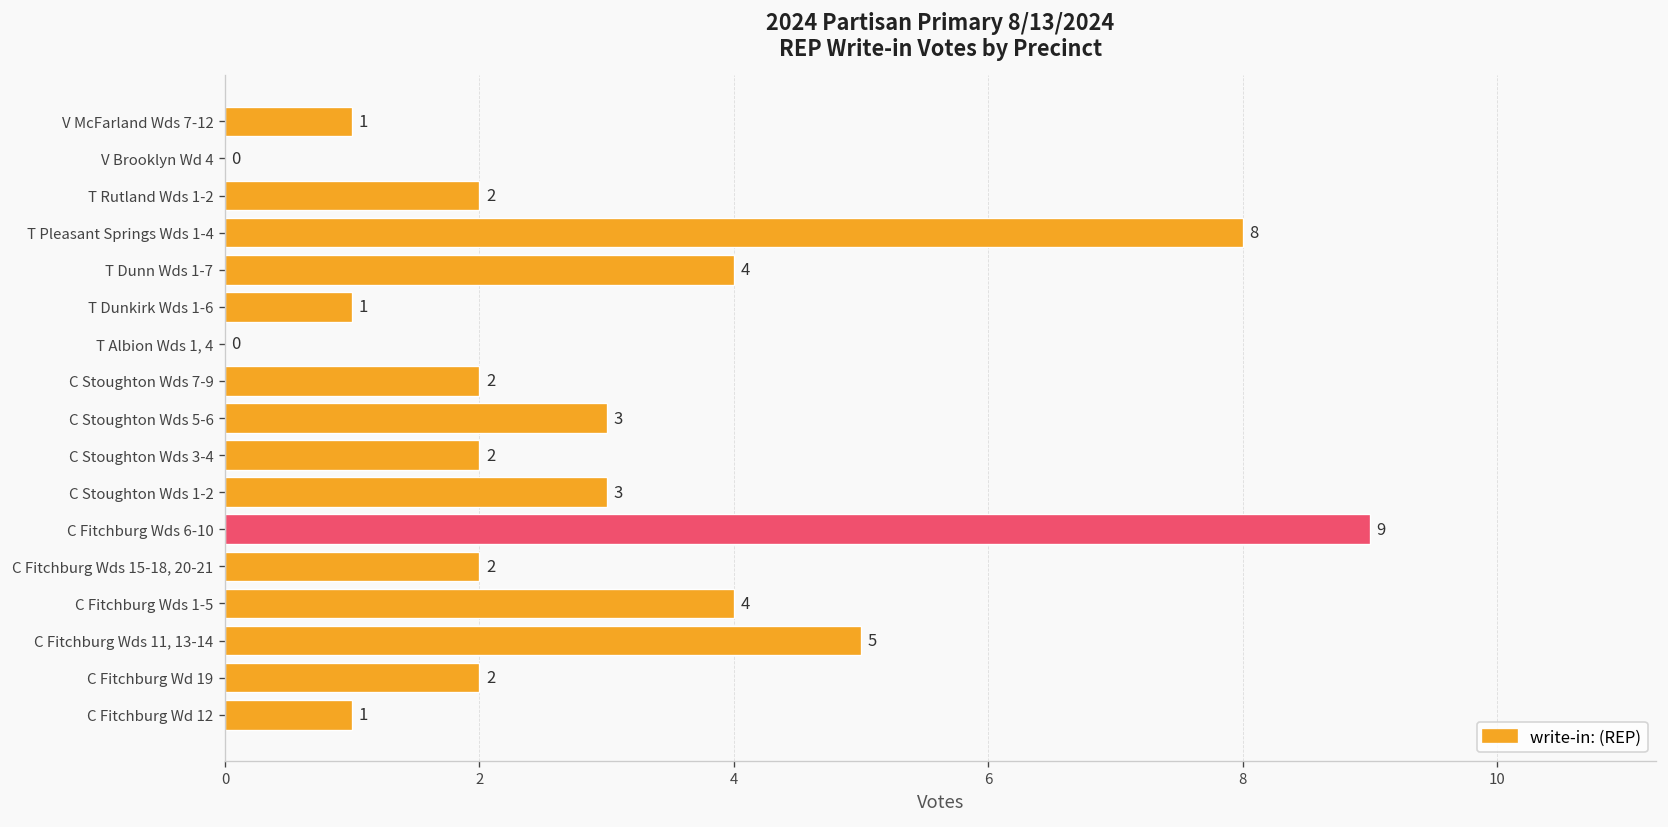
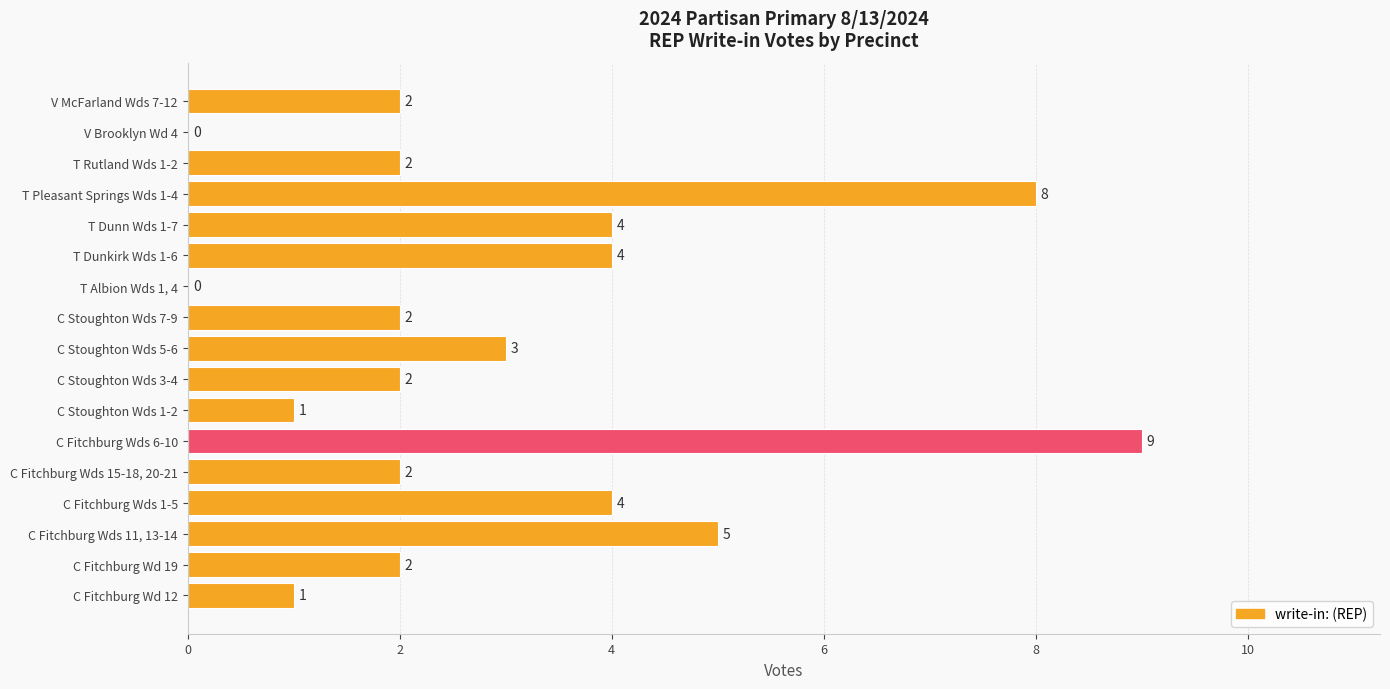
  {
-   "V McFarland Wds 7-12": 1,
+   "V McFarland Wds 7-12": 2,
    "V Brooklyn Wd 4": 0,
    "T Rutland Wds 1-2": 2,
    "T Pleasant Springs Wds 1-4": 8,
    "T Dunn Wds 1-7": 4,
-   "T Dunkirk Wds 1-6": 1,
+   "T Dunkirk Wds 1-6": 4,
    "T Albion Wds 1, 4": 0,
    "C Stoughton Wds 7-9": 2,
    "C Stoughton Wds 5-6": 3,
    "C Stoughton Wds 3-4": 2,
-   "C Stoughton Wds 1-2": 3,
+   "C Stoughton Wds 1-2": 1,
    "C Fitchburg Wds 6-10": 9,
    "C Fitchburg Wds 15-18, 20-21": 2,
    "C Fitchburg Wds 1-5": 4,
    "C Fitchburg Wds 11, 13-14": 5,
    "C Fitchburg Wd 19": 2,
    "C Fitchburg Wd 12": 1
  }
